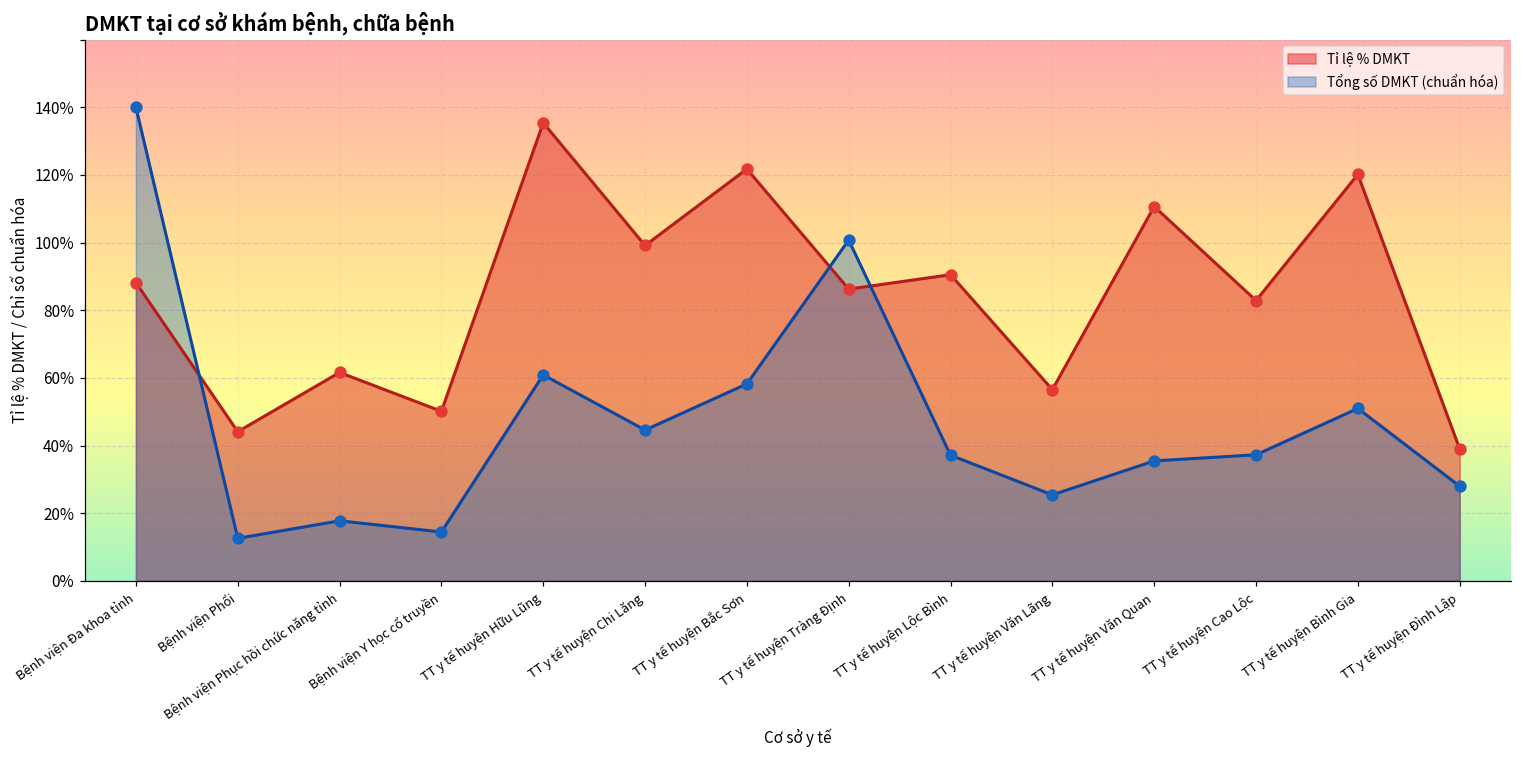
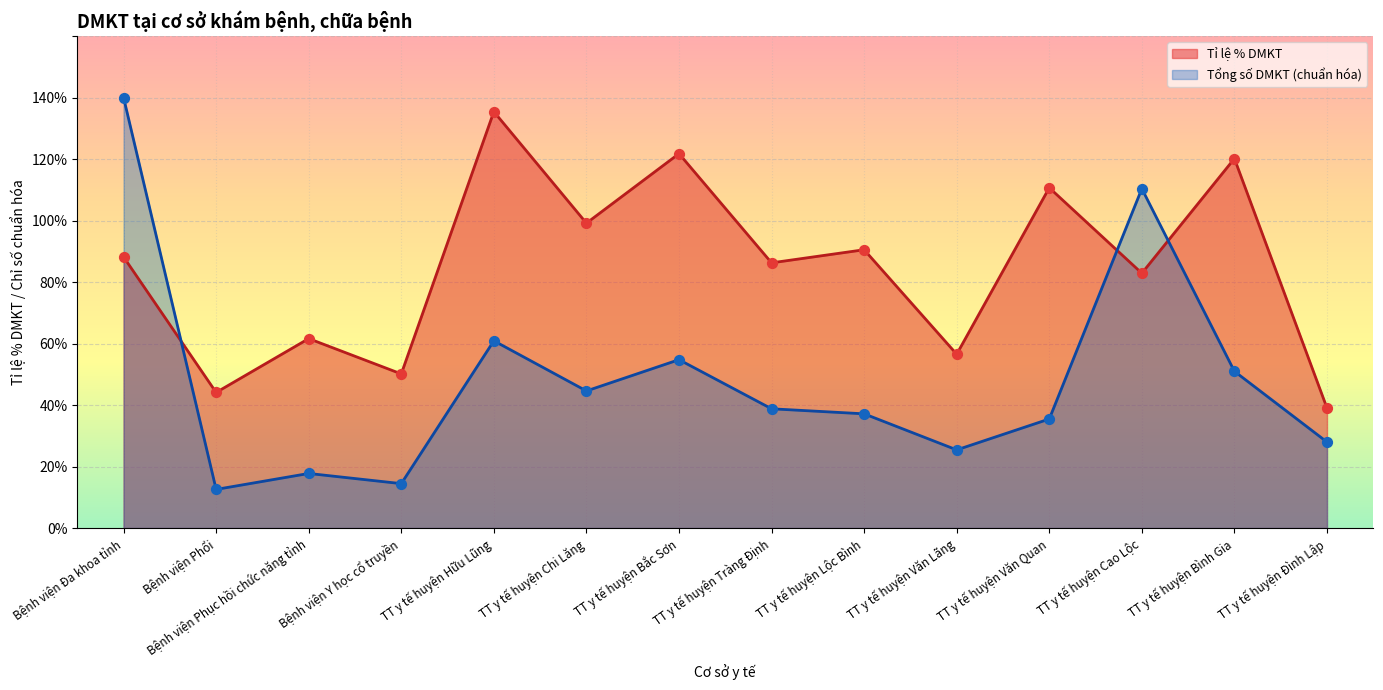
  {
    "Tỉ lệ % DMKT": {
      "Bệnh viện Đa khoa tỉnh": "88%",
      "Bệnh viện Phổi": "44%",
      "Bệnh viện Phục hồi chức năng tỉnh": "62%",
      "Bệnh viện Y học cổ truyền": "50%",
      "TT y tế huyện Hữu Lũng": "135%",
      "TT y tế huyện Chi Lăng": "99%",
      "TT y tế huyện Bắc Sơn": "122%",
      "TT y tế huyện Tràng Định": "86%",
      "TT y tế huyện Lộc Bình": "91%",
      "TT y tế huyện Văn Lãng": "57%",
      "TT y tế huyện Văn Quan": "111%",
      "TT y tế huyện Cao Lộc": "83%",
      "TT y tế huyện Bình Gia": "120%",
      "TT y tế huyện Đình Lập": "39%"
    },
    "Tổng số DMKT (chuẩn hóa)": {
      "Bệnh viện Đa khoa tỉnh": "140%",
      "Bệnh viện Phổi": "13%",
      "Bệnh viện Phục hồi chức năng tỉnh": "18%",
      "Bệnh viện Y học cổ truyền": "14%",
      "TT y tế huyện Hữu Lũng": "61%",
      "TT y tế huyện Chi Lăng": "45%",
-     "TT y tế huyện Bắc Sơn": "58%",
-     "TT y tế huyện Tràng Định": "101%",
+     "TT y tế huyện Bắc Sơn": "55%",
+     "TT y tế huyện Tràng Định": "39%",
      "TT y tế huyện Lộc Bình": "37%",
      "TT y tế huyện Văn Lãng": "25%",
      "TT y tế huyện Văn Quan": "35%",
-     "TT y tế huyện Cao Lộc": "37%",
+     "TT y tế huyện Cao Lộc": "110%",
      "TT y tế huyện Bình Gia": "51%",
      "TT y tế huyện Đình Lập": "28%"
    }
  }
